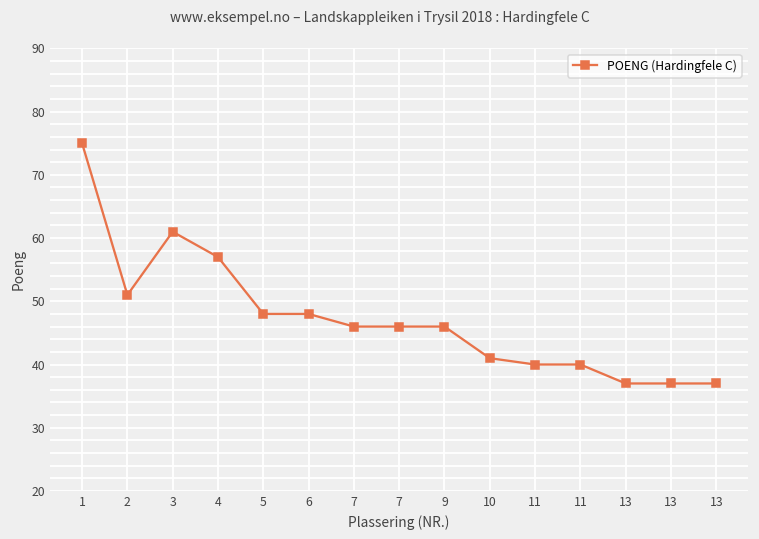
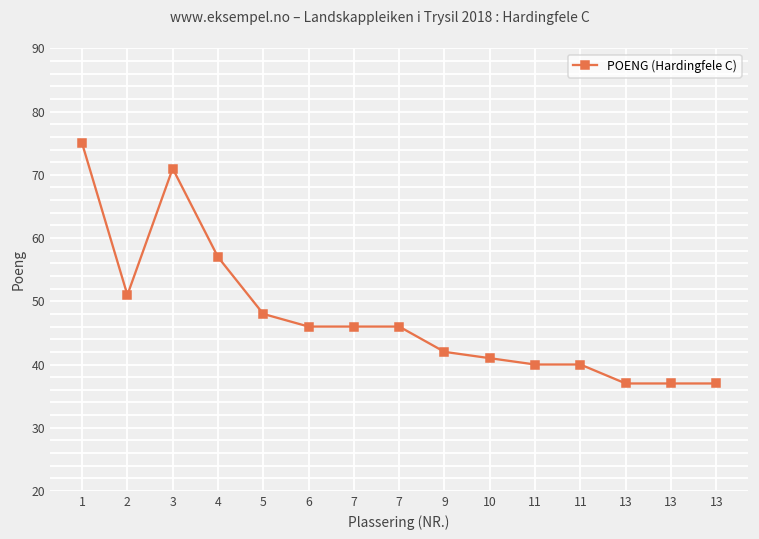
  {
    "1": 75,
    "2": 51,
-   "3": 61,
+   "3": 71,
    "4": 57,
    "5": 48,
-   "6": 48,
-   "9": 46,
+   "6": 46,
+   "9": 42,
    "10": 41
  }
